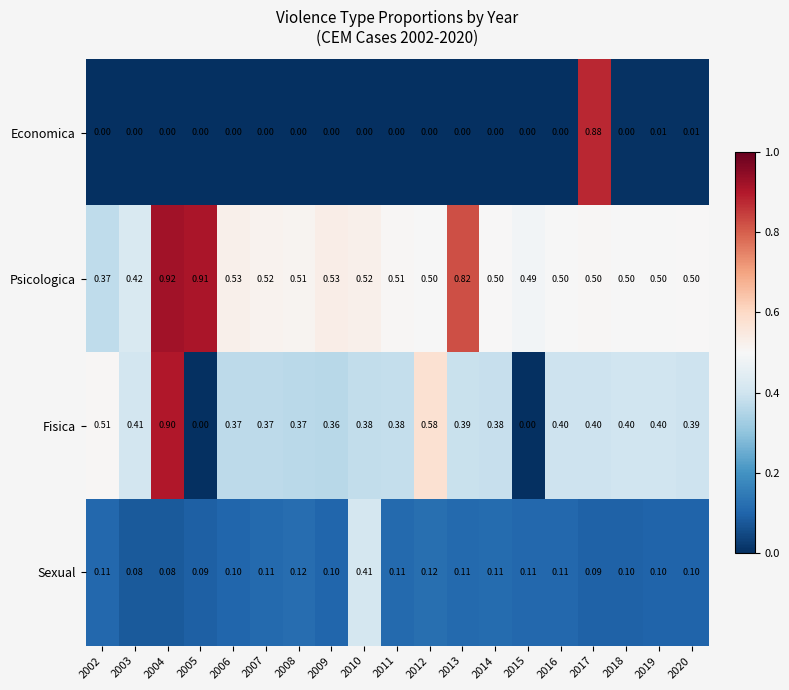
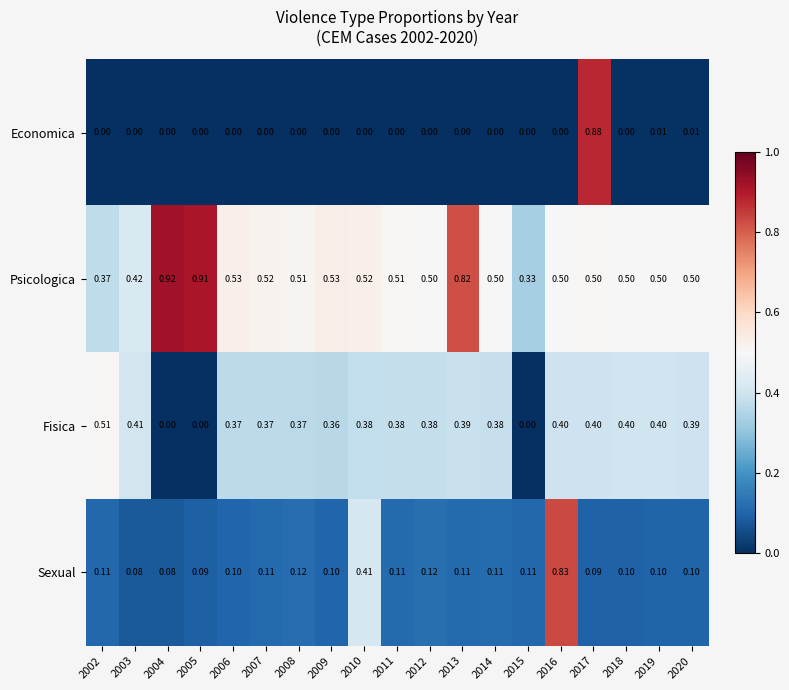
  {
    "Economica": {
      "2002": 0.00,
      "2003": 0.00,
      "2004": 0.00,
      "2005": 0.00,
      "2006": 0.00,
      "2007": 0.00,
      "2008": 0.00,
      "2009": 0.00,
      "2010": 0.00,
      "2011": 0.00,
      "2012": 0.00,
      "2013": 0.00,
      "2014": 0.00,
      "2015": 0.00,
      "2016": 0.00,
      "2017": 0.88,
      "2018": 0.00,
      "2019": 0.01,
      "2020": 0.01
    },
    "Psicologica": {
      "2002": 0.37,
      "2003": 0.42,
      "2004": 0.92,
      "2005": 0.91,
      "2006": 0.53,
      "2007": 0.52,
      "2008": 0.51,
      "2009": 0.53,
      "2010": 0.52,
      "2011": 0.51,
      "2012": 0.50,
      "2013": 0.82,
      "2014": 0.50,
-     "2015": 0.49,
+     "2015": 0.33,
      "2016": 0.50,
      "2017": 0.50,
      "2018": 0.50,
      "2019": 0.50,
      "2020": 0.50
    },
    "Fisica": {
      "2002": 0.51,
      "2003": 0.41,
-     "2004": 0.90,
+     "2004": 0.00,
      "2005": 0.00,
      "2006": 0.37,
      "2007": 0.37,
      "2008": 0.37,
      "2009": 0.36,
      "2010": 0.38,
      "2011": 0.38,
-     "2012": 0.58,
+     "2012": 0.38,
      "2013": 0.39,
      "2014": 0.38,
      "2015": 0.00,
      "2016": 0.40,
      "2017": 0.40,
      "2018": 0.40,
      "2019": 0.40,
      "2020": 0.39
    },
    "Sexual": {
      "2002": 0.11,
      "2003": 0.08,
      "2004": 0.08,
      "2005": 0.09,
      "2006": 0.10,
      "2007": 0.11,
      "2008": 0.12,
      "2009": 0.10,
      "2010": 0.41,
      "2011": 0.11,
      "2012": 0.12,
      "2013": 0.11,
      "2014": 0.11,
      "2015": 0.11,
-     "2016": 0.11,
+     "2016": 0.83,
      "2017": 0.09,
      "2018": 0.10,
      "2019": 0.10,
      "2020": 0.10
    }
  }
